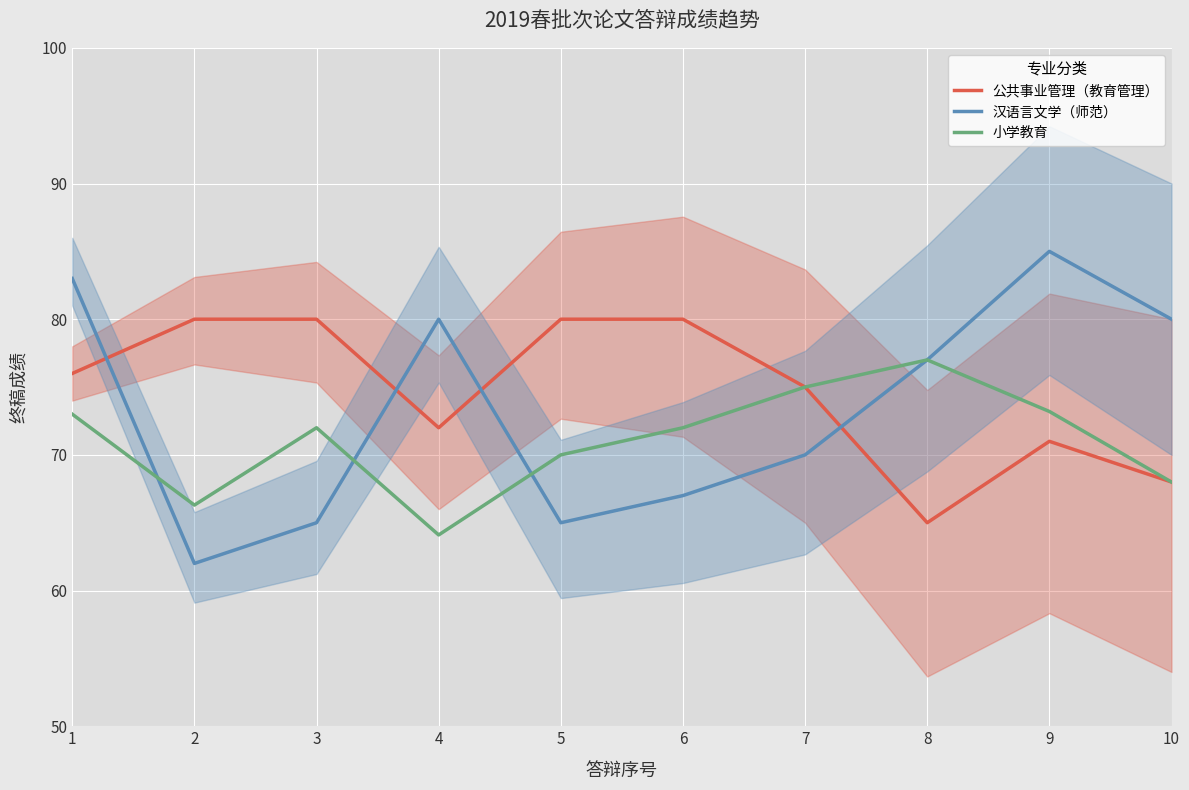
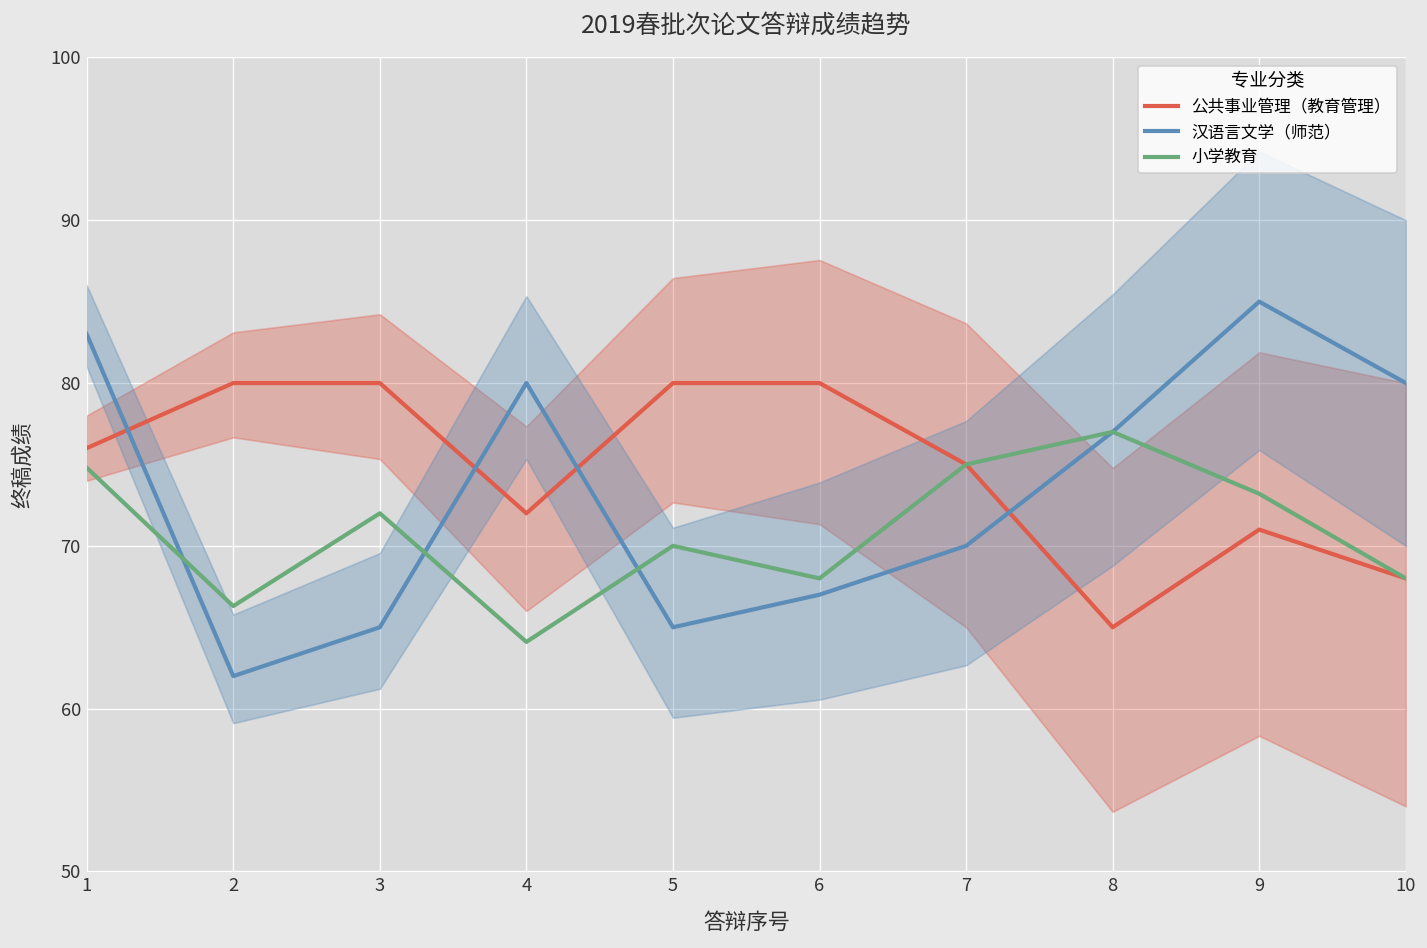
  {
    "小学教育": {
-     "1": 73.0,
+     "1": 74.8,
      "2": 66.3,
      "3": 72.0,
      "4": 64.1,
      "5": 70.0,
-     "6": 72,
+     "6": 68,
      "9": 73.2
    }
  }
